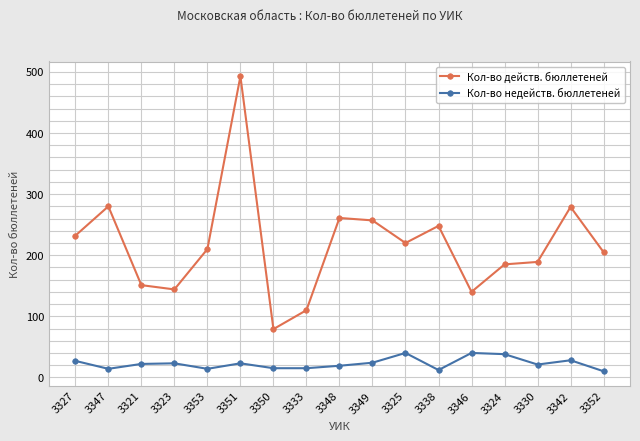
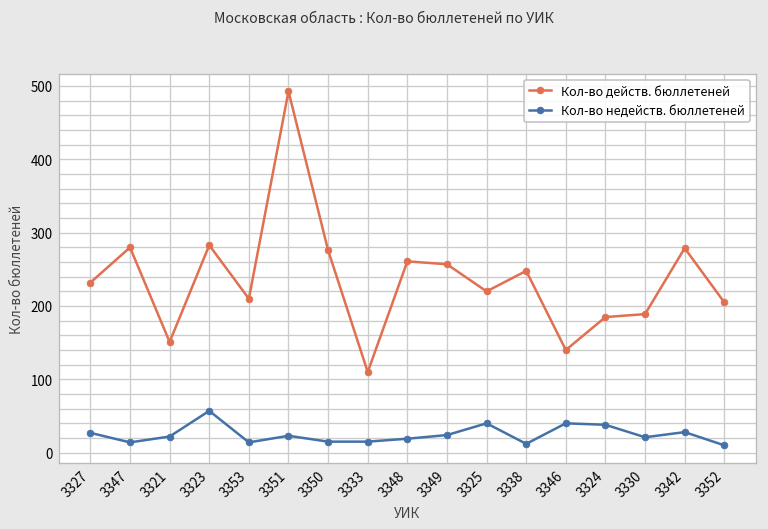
  {
    "Кол-во действ. бюллетеней": {
      "3327": 230,
      "3347": 280,
      "3321": 150,
-     "3323": 140,
+     "3323": 280,
      "3353": 210,
      "3351": 490,
-     "3350": 80,
+     "3350": 280,
      "3333": 110,
      "3348": 260,
      "3349": 260,
      "3325": 220,
      "3338": 250,
      "3346": 140,
      "3324": 190,
      "3330": 190,
      "3342": 280,
      "3352": 210
    },
    "Кол-во недейств. бюллетеней": {
      "3327": 30,
      "3347": 10,
      "3321": 20,
-     "3323": 20,
+     "3323": 60,
      "3353": 10,
      "3351": 20,
      "3350": 20,
      "3333": 20,
      "3348": 20,
      "3349": 20,
      "3325": 40,
      "3338": 10,
      "3346": 40,
      "3324": 40,
      "3330": 20,
      "3342": 30,
      "3352": 10
    }
  }
